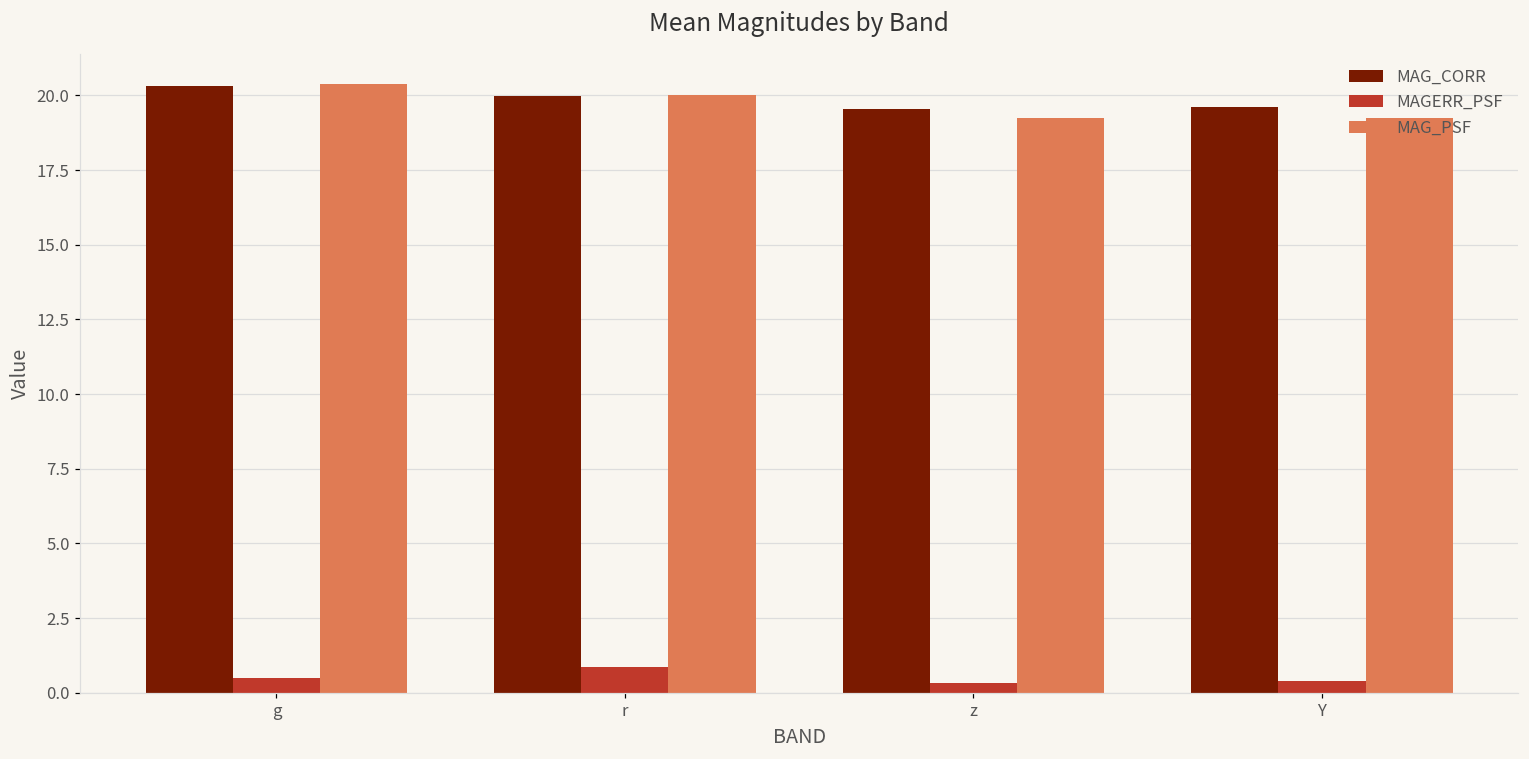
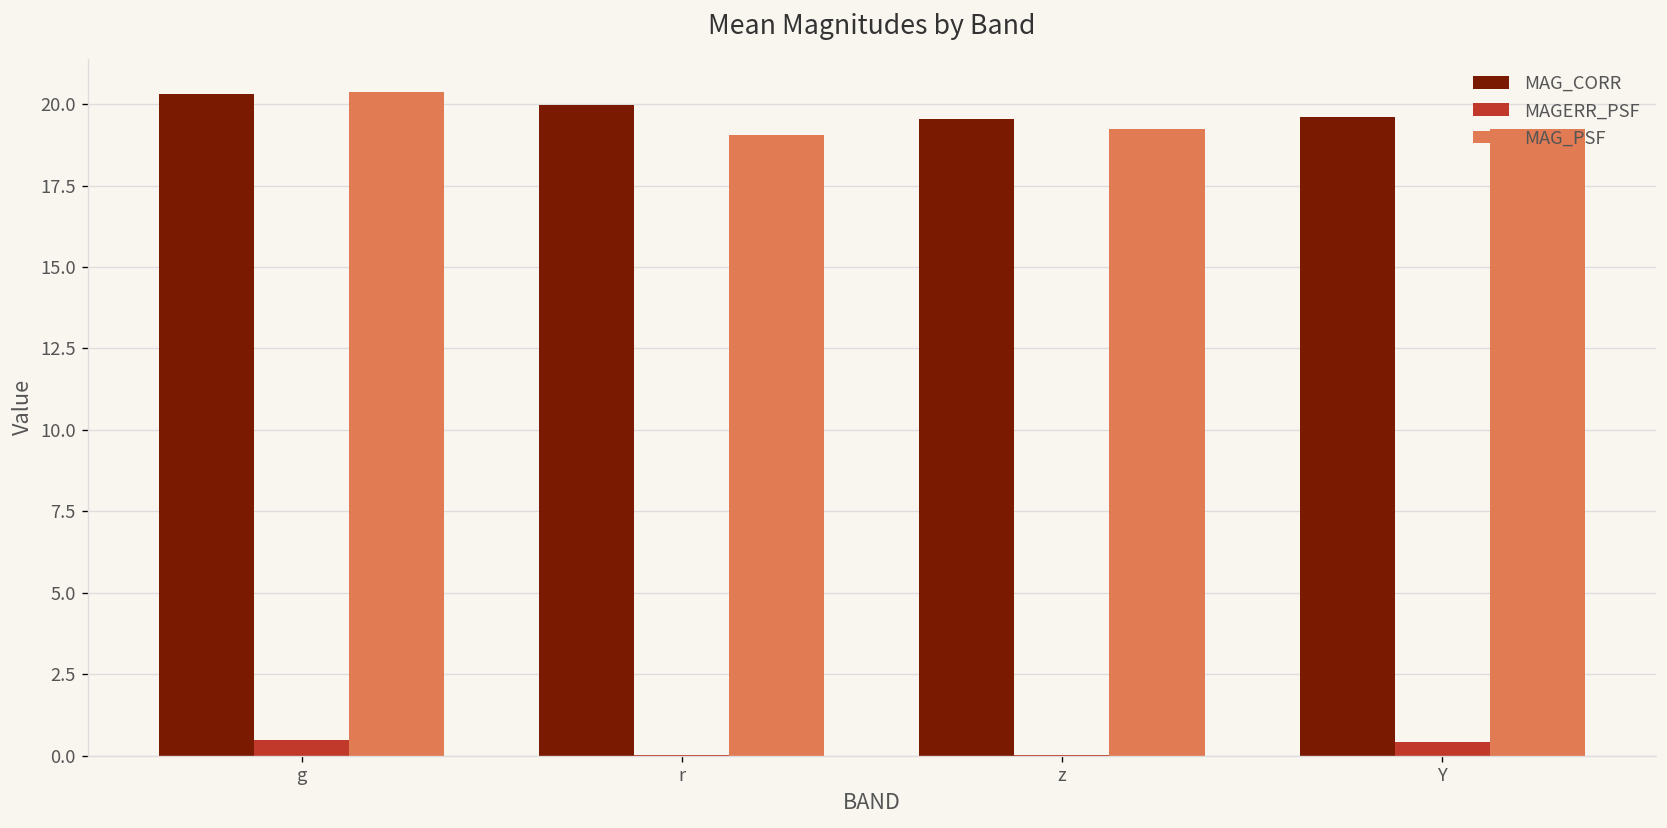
  {
    "MAG_CORR": {
      "g": 20.3,
      "r": 20.0,
      "z": 19.5,
      "Y": 19.6
    },
    "MAGERR_PSF": {
      "g": 0.5,
-     "r": 0.9,
-     "z": 0.3,
+     "r": 0.0,
+     "z": 0.0,
      "Y": 0.4
    },
    "MAG_PSF": {
      "g": 20.4,
-     "r": 20.0,
+     "r": 19.0,
      "z": 19.2,
      "Y": 19.2
    }
  }
